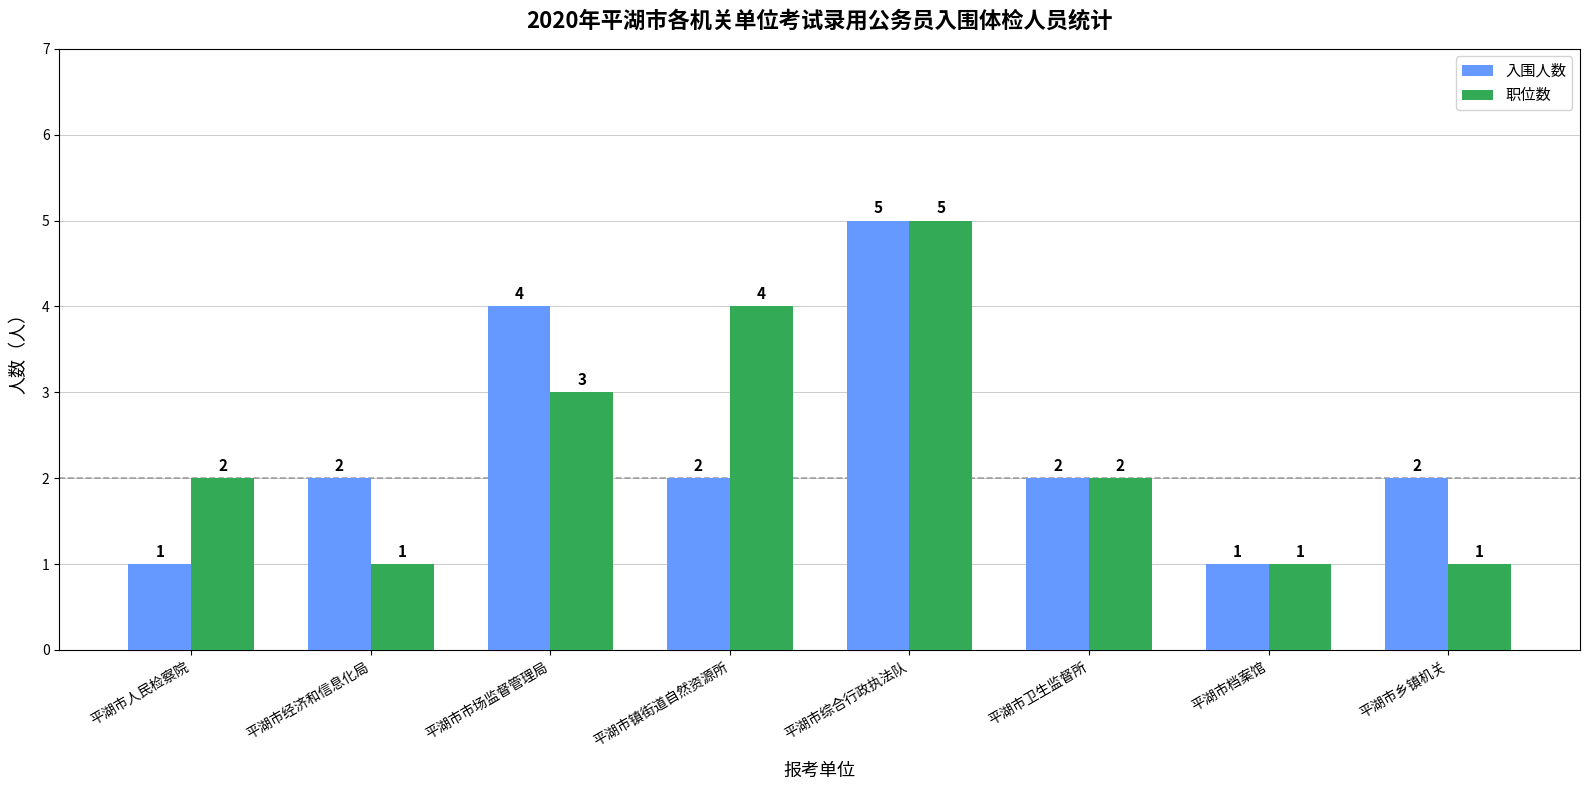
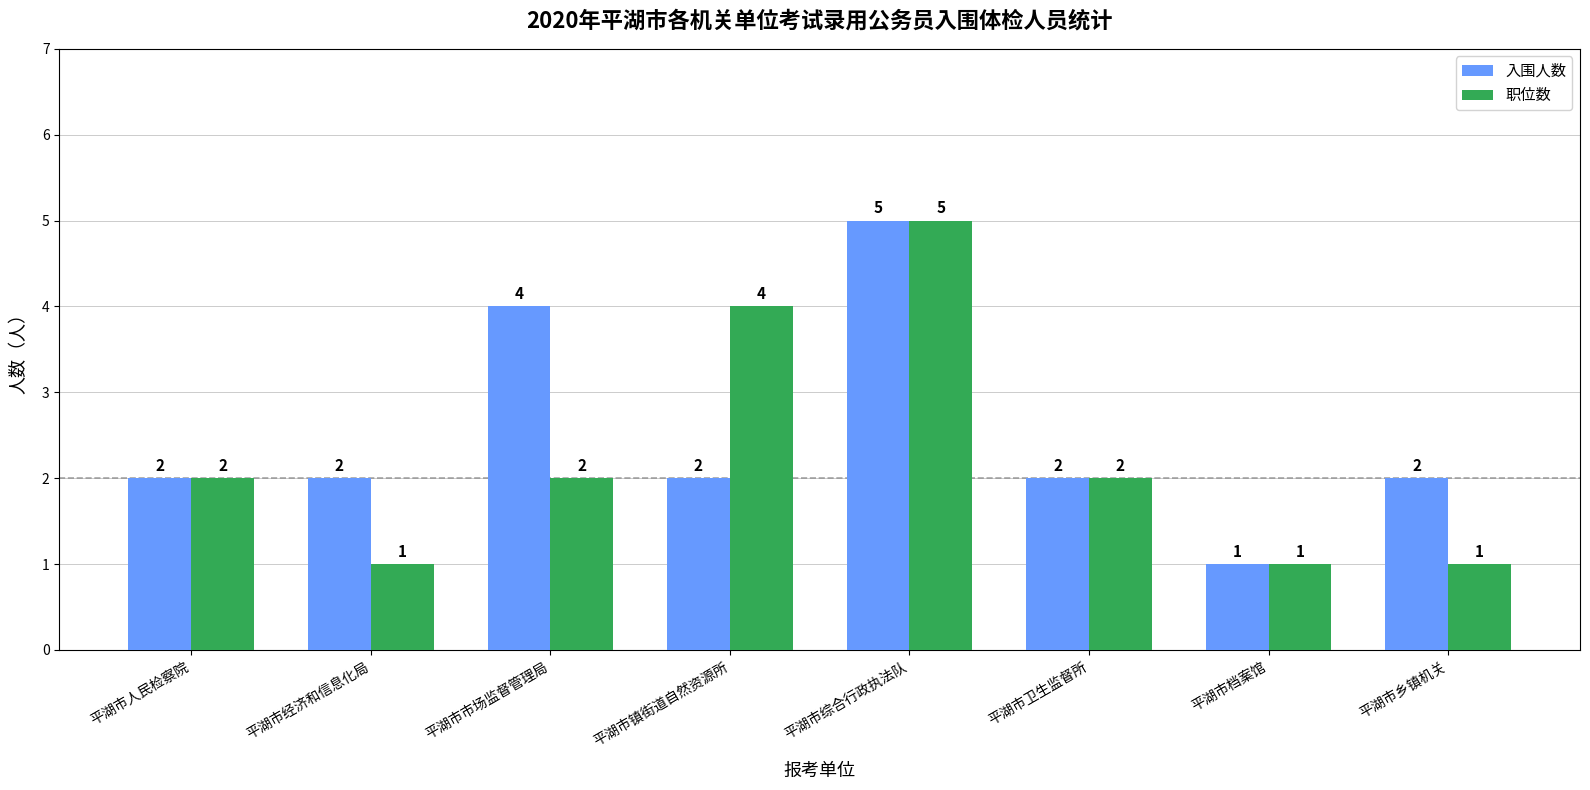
  {
    "入围人数": {
-     "平湖市人民检察院": 1,
+     "平湖市人民检察院": 2,
      "平湖市经济和信息化局": 2,
      "平湖市市场监督管理局": 4,
      "平湖市镇街道自然资源所": 2,
      "平湖市综合行政执法队": 5,
      "平湖市卫生监督所": 2,
      "平湖市档案馆": 1,
      "平湖市乡镇机关": 2
    },
    "职位数": {
      "平湖市人民检察院": 2,
      "平湖市经济和信息化局": 1,
-     "平湖市市场监督管理局": 3,
+     "平湖市市场监督管理局": 2,
      "平湖市镇街道自然资源所": 4,
      "平湖市综合行政执法队": 5,
      "平湖市卫生监督所": 2,
      "平湖市档案馆": 1,
      "平湖市乡镇机关": 1
    }
  }
